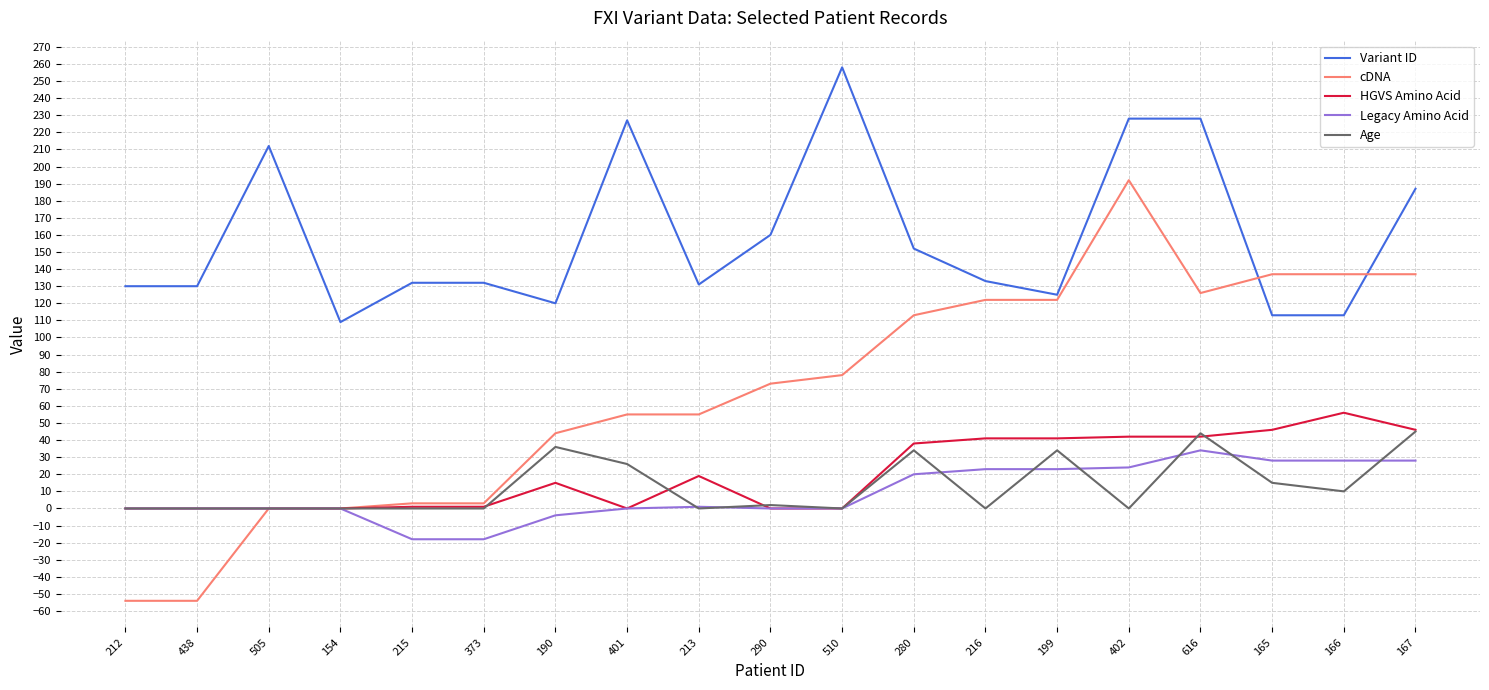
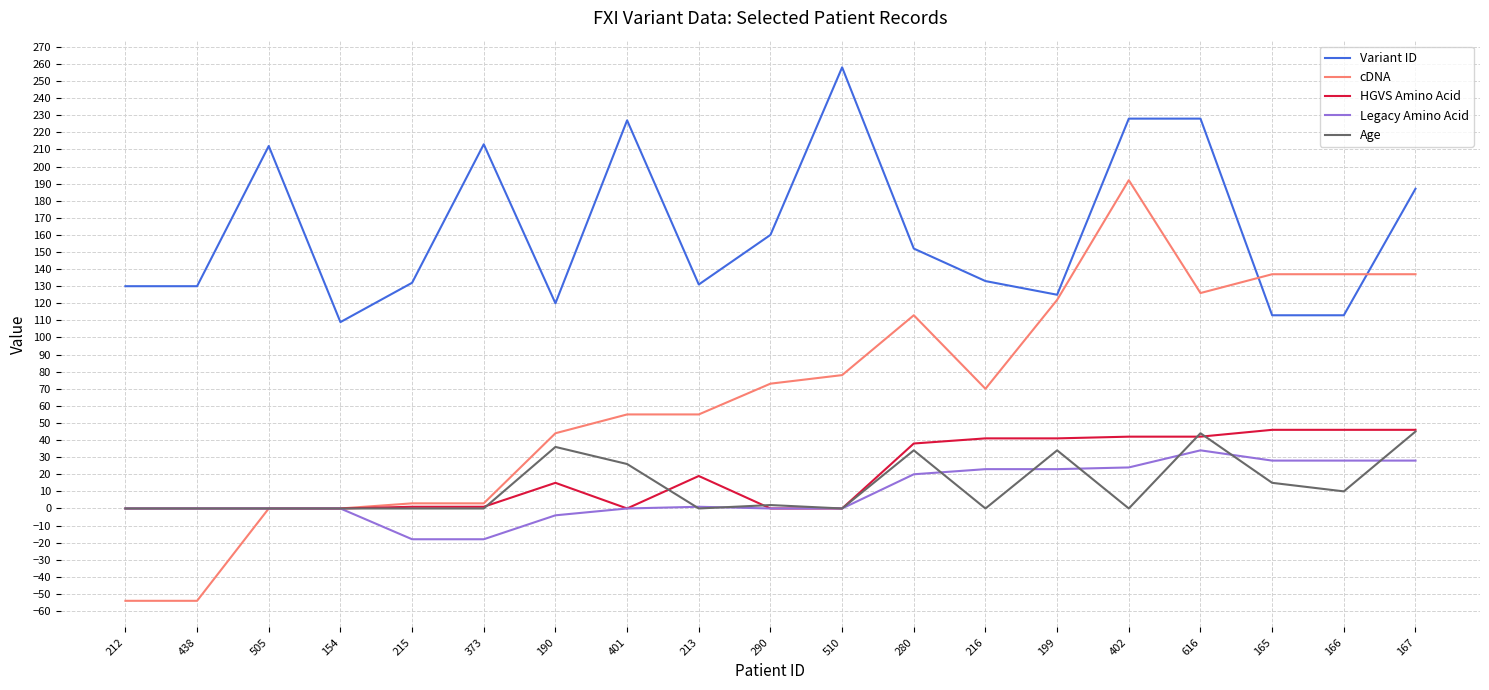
  {
    "Variant ID": {
      "212": 130,
      "438": 130,
      "505": 212,
      "154": 109,
      "215": 132,
-     "373": 132,
+     "373": 213,
      "190": 120,
      "401": 227,
      "213": 131,
      "290": 160,
      "510": 258,
      "280": 152,
      "216": 133,
      "199": 125,
      "402": 228,
      "616": 228,
      "165": 113,
      "166": 113,
      "167": 187
    },
    "cDNA": {
      "212": -54,
      "438": -54,
      "215": 3,
      "373": 3,
      "190": 44,
      "401": 55,
      "213": 55,
      "290": 73,
      "510": 78,
      "280": 113,
-     "216": 122,
+     "216": 70,
      "199": 122,
      "402": 192,
      "616": 126,
      "165": 137,
      "166": 137,
      "167": 137
    },
    "HGVS Amino Acid": {
      "190": 15,
      "213": 19,
      "280": 38,
      "216": 41,
      "199": 41,
      "402": 42,
      "616": 42,
      "165": 46,
-     "166": 56
+     "166": 46
    },
    "Legacy Amino Acid": {
      "215": -18,
      "373": -18,
      "190": -4,
      "280": 20,
      "216": 23,
      "199": 23,
      "402": 24,
      "616": 34,
      "165": 28,
      "166": 28,
      "167": 28
    },
    "Age": {
      "190": 36,
      "401": 26,
      "290": 2,
      "280": 34,
      "216": 0,
      "199": 34,
      "402": 0,
      "616": 44,
      "165": 15,
      "166": 10
    }
  }
